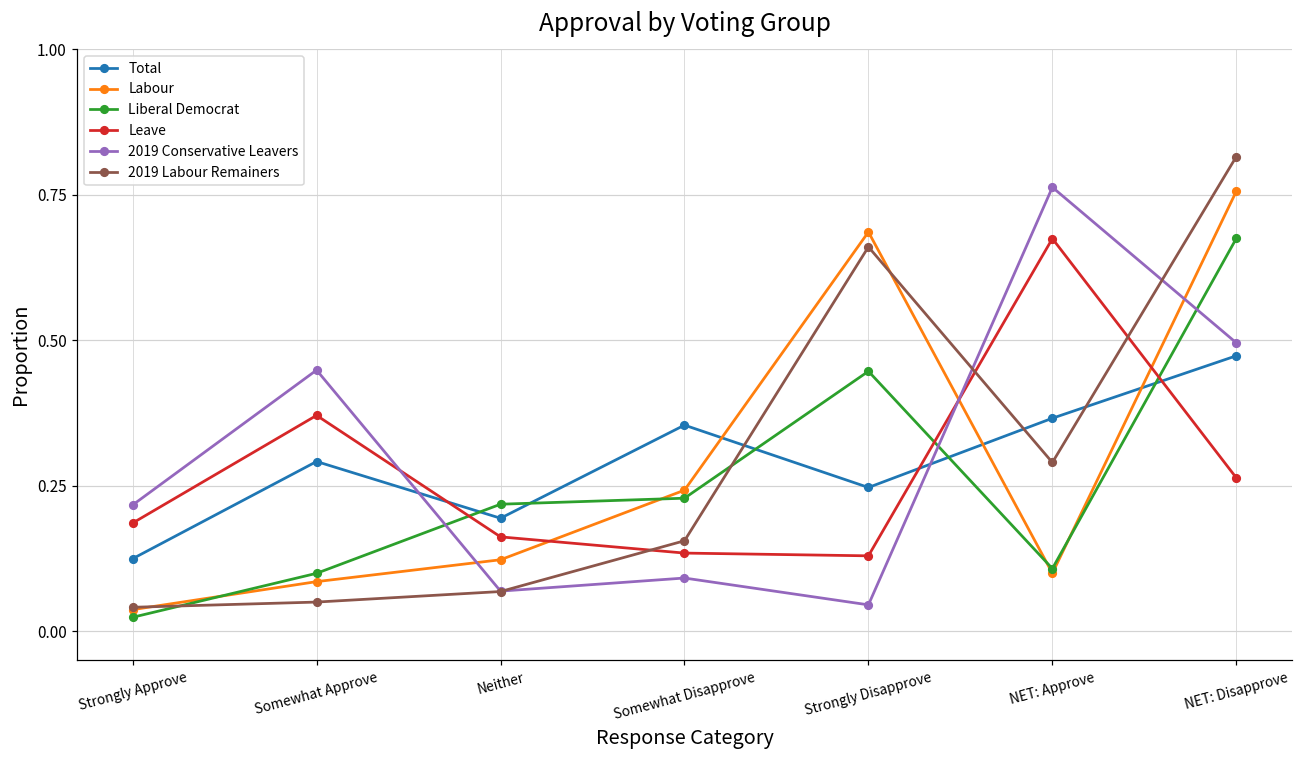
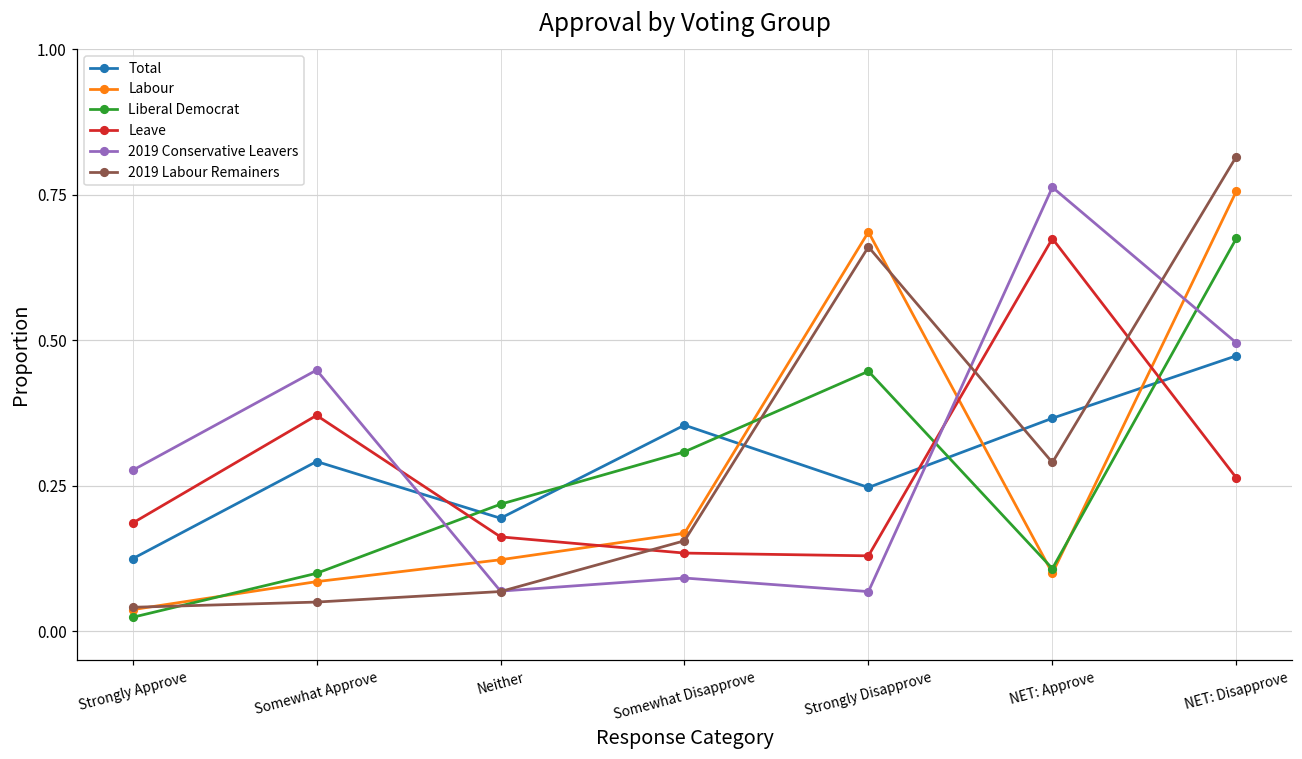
  {
    "Total": {
      "Strongly Approve": 0.12,
      "Somewhat Approve": 0.29,
      "Neither": 0.19,
      "Somewhat Disapprove": 0.35,
      "Strongly Disapprove": 0.25,
      "NET: Approve": 0.37,
      "NET: Disapprove": 0.47
    },
    "Labour": {
      "Somewhat Approve": 0.08,
      "Neither": 0.12,
-     "Somewhat Disapprove": 0.24,
+     "Somewhat Disapprove": 0.17,
      "Strongly Disapprove": 0.69,
      "NET: Approve": 0.10,
      "NET: Disapprove": 0.76
    },
    "Liberal Democrat": {
      "Strongly Approve": 0.02,
      "Somewhat Approve": 0.10,
      "Neither": 0.22,
-     "Somewhat Disapprove": 0.23,
+     "Somewhat Disapprove": 0.31,
      "Strongly Disapprove": 0.45,
      "NET: Approve": 0.11,
      "NET: Disapprove": 0.67
    },
    "Leave": {
      "Strongly Approve": 0.19,
      "Somewhat Approve": 0.37,
      "Neither": 0.16,
      "Somewhat Disapprove": 0.13,
      "Strongly Disapprove": 0.13,
      "NET: Approve": 0.67,
      "NET: Disapprove": 0.26
    },
    "2019 Conservative Leavers": {
-     "Strongly Approve": 0.22,
+     "Strongly Approve": 0.28,
      "Somewhat Approve": 0.45,
      "Somewhat Disapprove": 0.09,
-     "Strongly Disapprove": 0.05,
+     "Strongly Disapprove": 0.07,
      "NET: Approve": 0.76,
      "NET: Disapprove": 0.50
    },
    "2019 Labour Remainers": {
      "Somewhat Approve": 0.05,
      "Somewhat Disapprove": 0.16,
      "Strongly Disapprove": 0.66,
      "NET: Approve": 0.29,
      "NET: Disapprove": 0.82
    }
  }
